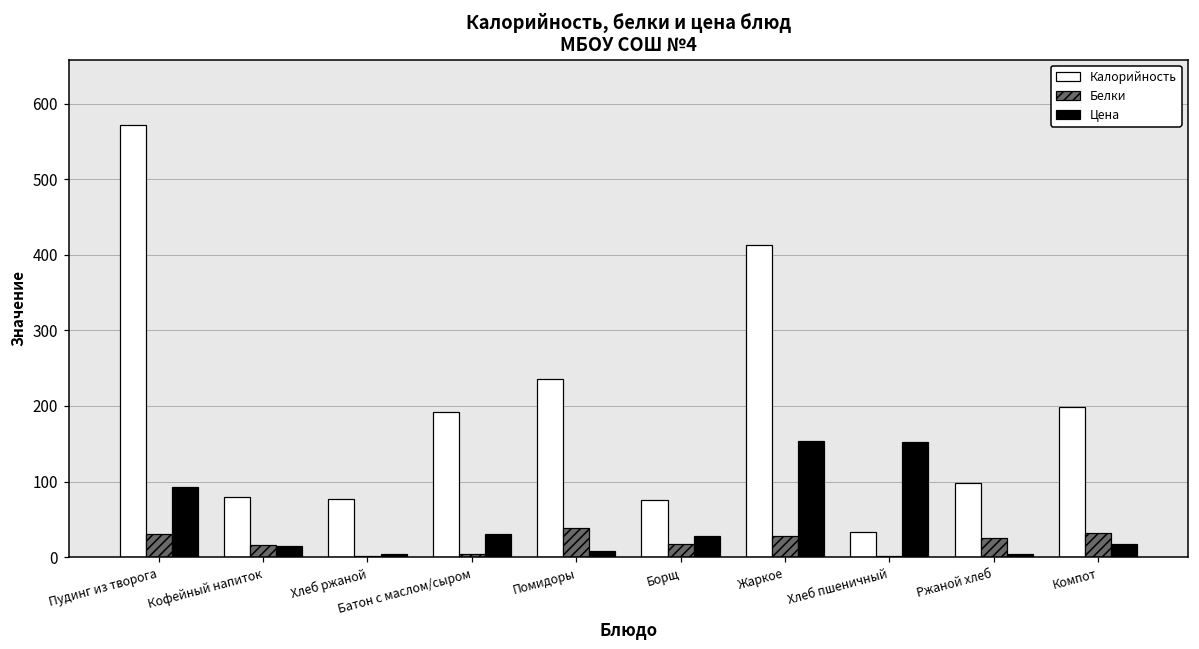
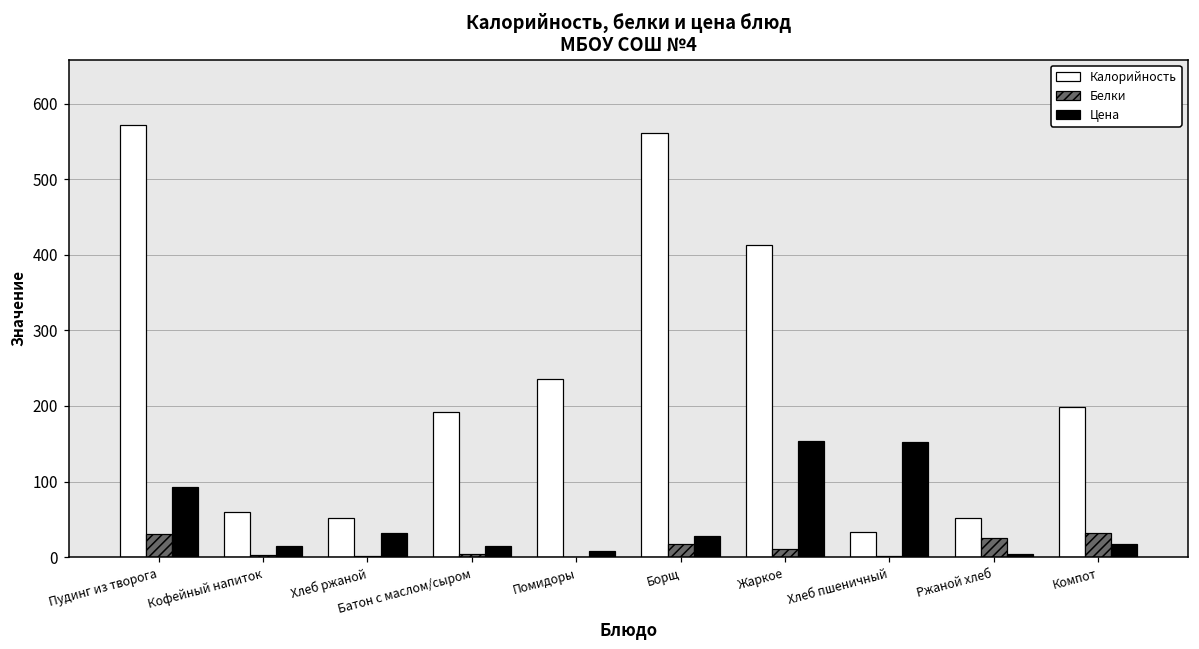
  {
    "Калорийность": {
      "Пудинг из творога": 570,
-     "Кофейный напиток": 80,
-     "Хлеб ржаной": 80,
+     "Кофейный напиток": 60,
+     "Хлеб ржаной": 50,
      "Батон с маслом/сыром": 190,
      "Помидоры": 240,
-     "Борщ": 80,
+     "Борщ": 560,
      "Жаркое": 410,
      "Хлеб пшеничный": 30,
-     "Ржаной хлеб": 100,
+     "Ржаной хлеб": 50,
      "Компот": 200
    },
    "Белки": {
      "Пудинг из творога": 30,
-     "Кофейный напиток": 20,
+     "Кофейный напиток": 0,
      "Батон с маслом/сыром": 0,
-     "Помидоры": 40,
+     "Помидоры": 0,
      "Борщ": 20,
-     "Жаркое": 30,
+     "Жаркое": 10,
      "Ржаной хлеб": 20,
      "Компот": 30
    },
    "Цена": {
      "Пудинг из творога": 90,
      "Кофейный напиток": 10,
-     "Хлеб ржаной": 0,
-     "Батон с маслом/сыром": 30,
+     "Хлеб ржаной": 30,
+     "Батон с маслом/сыром": 20,
      "Помидоры": 10,
      "Борщ": 30,
      "Жаркое": 150,
      "Хлеб пшеничный": 150,
      "Компот": 20
    }
  }
